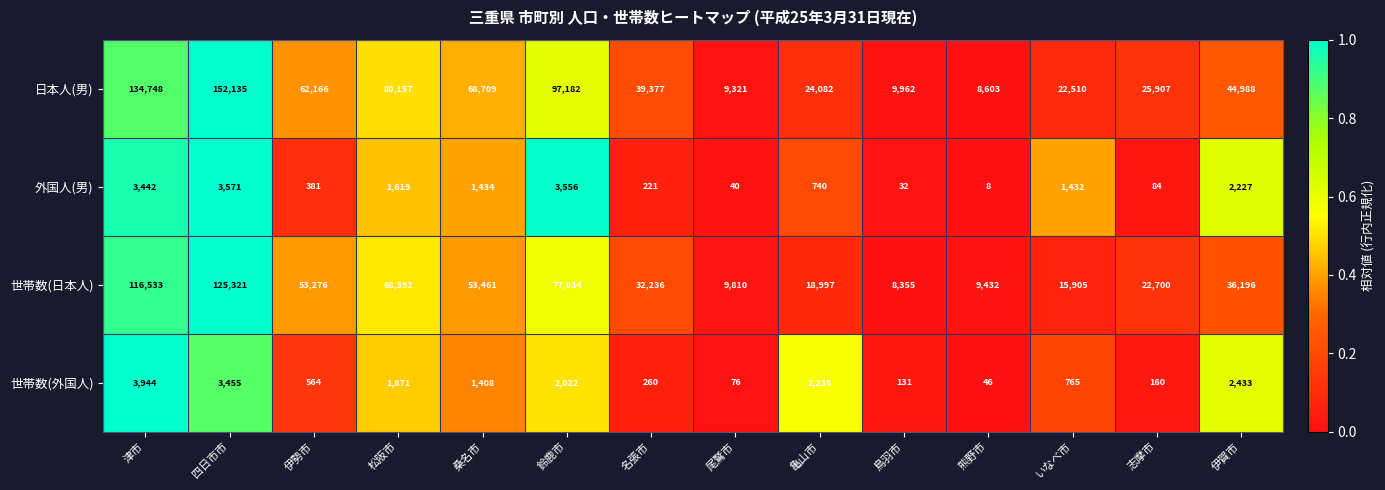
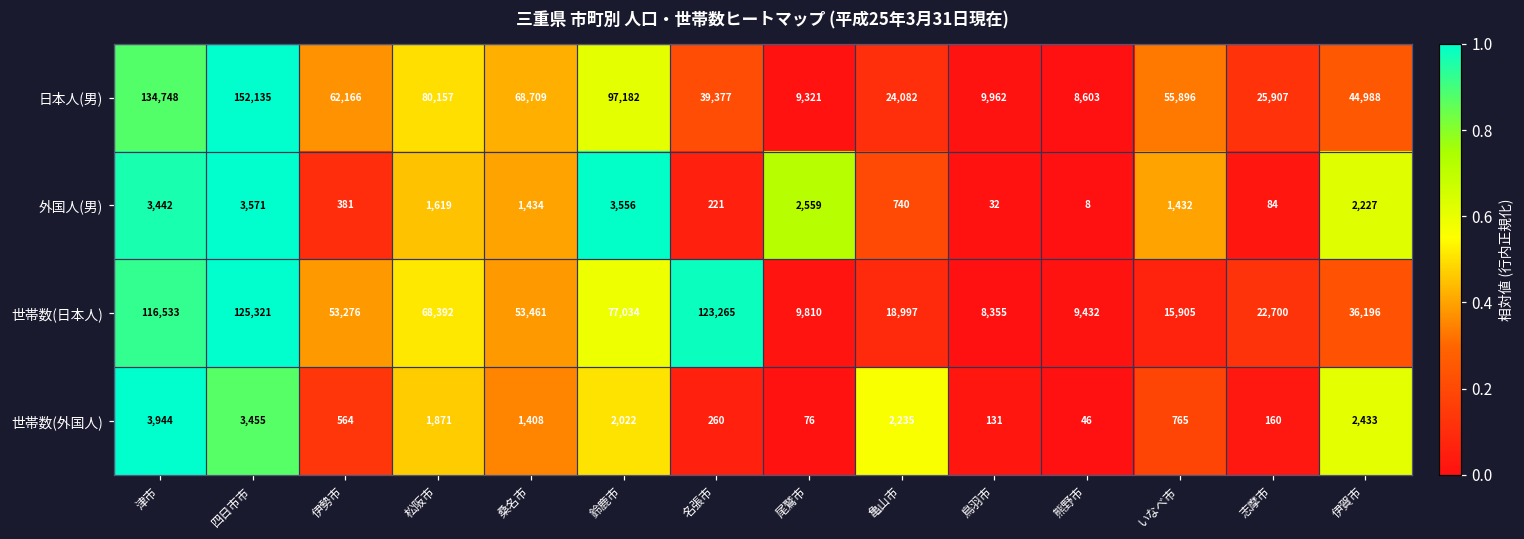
  {
    "日本人(男)": {
      "津市": "134,748",
      "四日市市": "152,135",
      "伊勢市": "62,166",
      "松阪市": "80,157",
      "桑名市": "68,709",
      "鈴鹿市": "97,182",
      "名張市": "39,377",
      "尾鷲市": "9,321",
      "亀山市": "24,082",
      "鳥羽市": "9,962",
      "熊野市": "8,603",
-     "いなべ市": "22,510",
+     "いなべ市": "55,896",
      "志摩市": "25,907",
      "伊賀市": "44,988"
    },
    "外国人(男)": {
      "津市": "3,442",
      "四日市市": "3,571",
      "伊勢市": "381",
      "松阪市": "1,619",
      "桑名市": "1,434",
      "鈴鹿市": "3,556",
      "名張市": "221",
-     "尾鷲市": "40",
+     "尾鷲市": "2,559",
      "亀山市": "740",
      "鳥羽市": "32",
      "熊野市": "8",
      "いなべ市": "1,432",
      "志摩市": "84",
      "伊賀市": "2,227"
    },
    "世帯数(日本人)": {
      "津市": "116,533",
      "四日市市": "125,321",
      "伊勢市": "53,276",
      "松阪市": "68,392",
      "桑名市": "53,461",
      "鈴鹿市": "77,034",
-     "名張市": "32,236",
+     "名張市": "123,265",
      "尾鷲市": "9,810",
      "亀山市": "18,997",
      "鳥羽市": "8,355",
      "熊野市": "9,432",
      "いなべ市": "15,905",
      "志摩市": "22,700",
      "伊賀市": "36,196"
    },
    "世帯数(外国人)": {
      "津市": "3,944",
      "四日市市": "3,455",
      "伊勢市": "564",
      "松阪市": "1,871",
      "桑名市": "1,408",
      "鈴鹿市": "2,022",
      "名張市": "260",
      "尾鷲市": "76",
      "亀山市": "2,235",
      "鳥羽市": "131",
      "熊野市": "46",
      "いなべ市": "765",
      "志摩市": "160",
      "伊賀市": "2,433"
    }
  }
